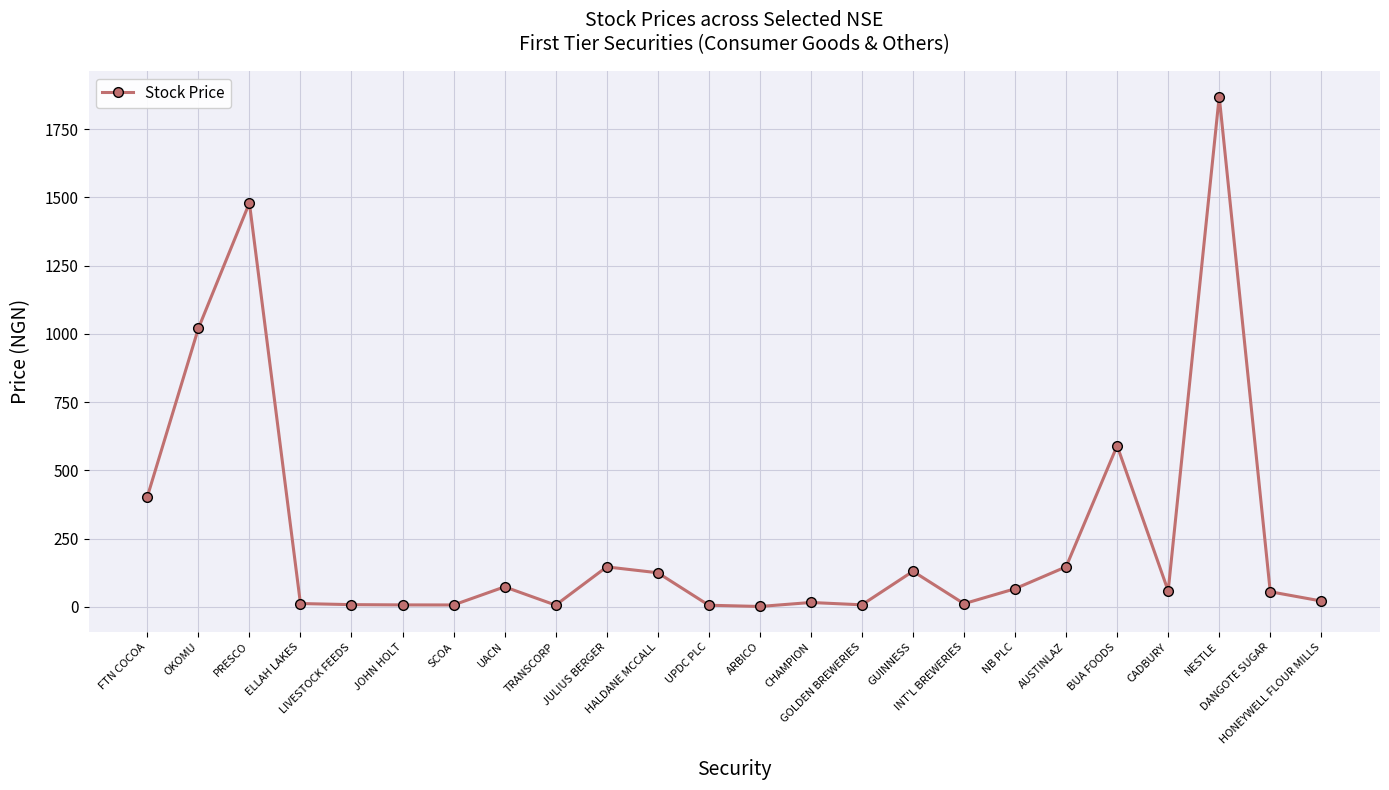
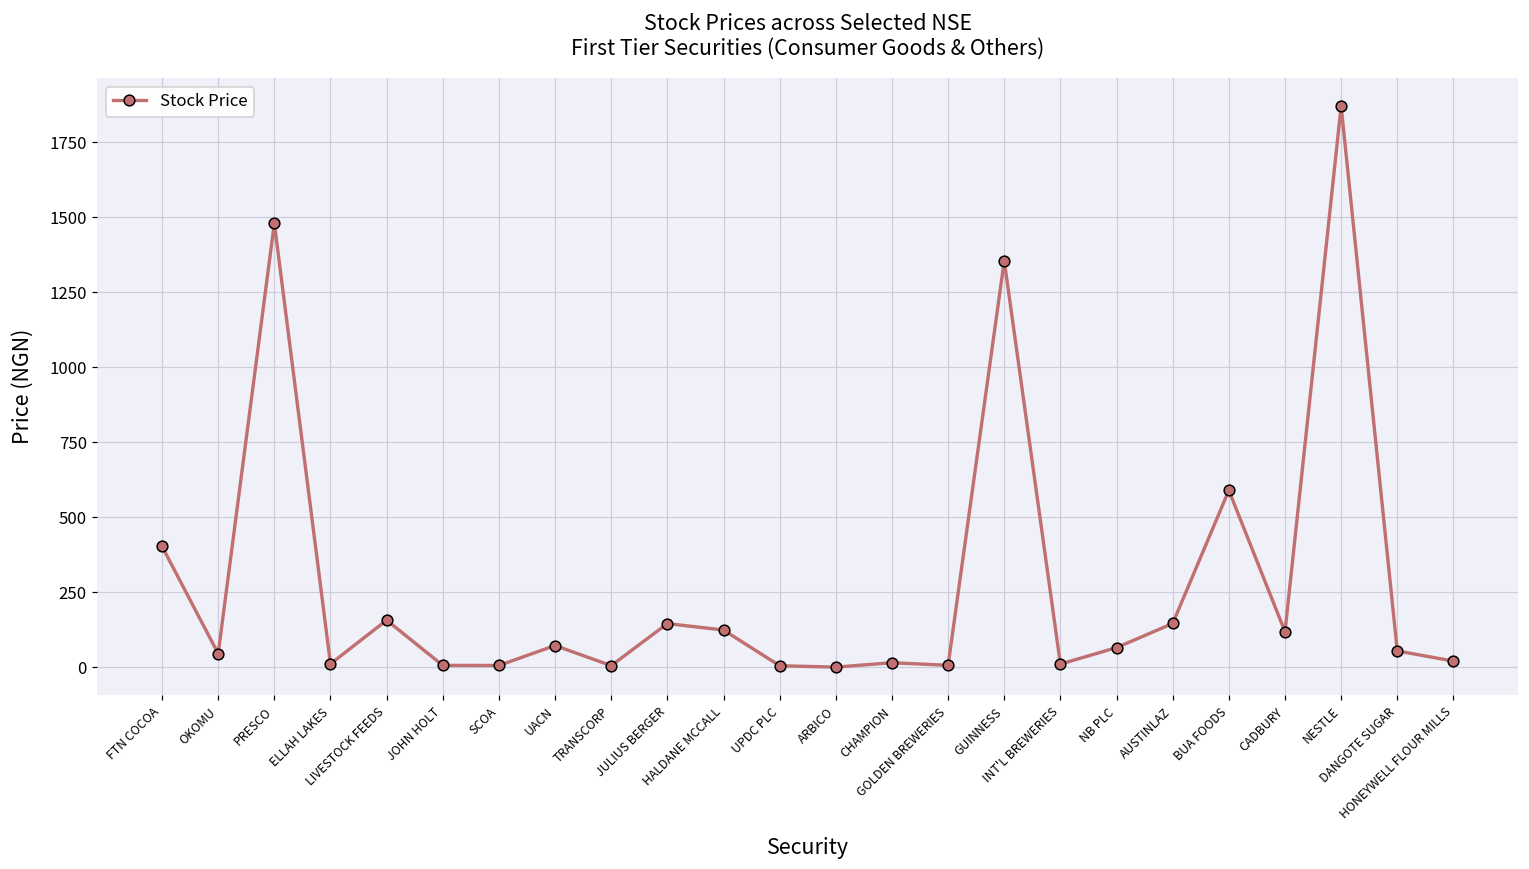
  {
    "FTN COCOA": 400,
-   "OKOMU": 1020,
+   "OKOMU": 50,
    "PRESCO": 1480,
    "ELLAH LAKES": 10,
-   "LIVESTOCK FEEDS": 10,
+   "LIVESTOCK FEEDS": 160,
    "JOHN HOLT": 10,
    "SCOA": 10,
    "UACN": 70,
    "TRANSCORP": 10,
    "JULIUS BERGER": 150,
    "HALDANE MCCALL": 120,
    "UPDC PLC": 10,
    "ARBICO": 0,
    "CHAMPION": 20,
    "GOLDEN BREWERIES": 10,
-   "GUINNESS": 130,
+   "GUINNESS": 1360,
    "INT'L BREWERIES": 10,
    "NB PLC": 70,
    "AUSTINLAZ": 150,
    "BUA FOODS": 590,
-   "CADBURY": 60,
+   "CADBURY": 120,
    "NESTLE": 1870,
    "DANGOTE SUGAR": 60,
    "HONEYWELL FLOUR MILLS": 20
  }
